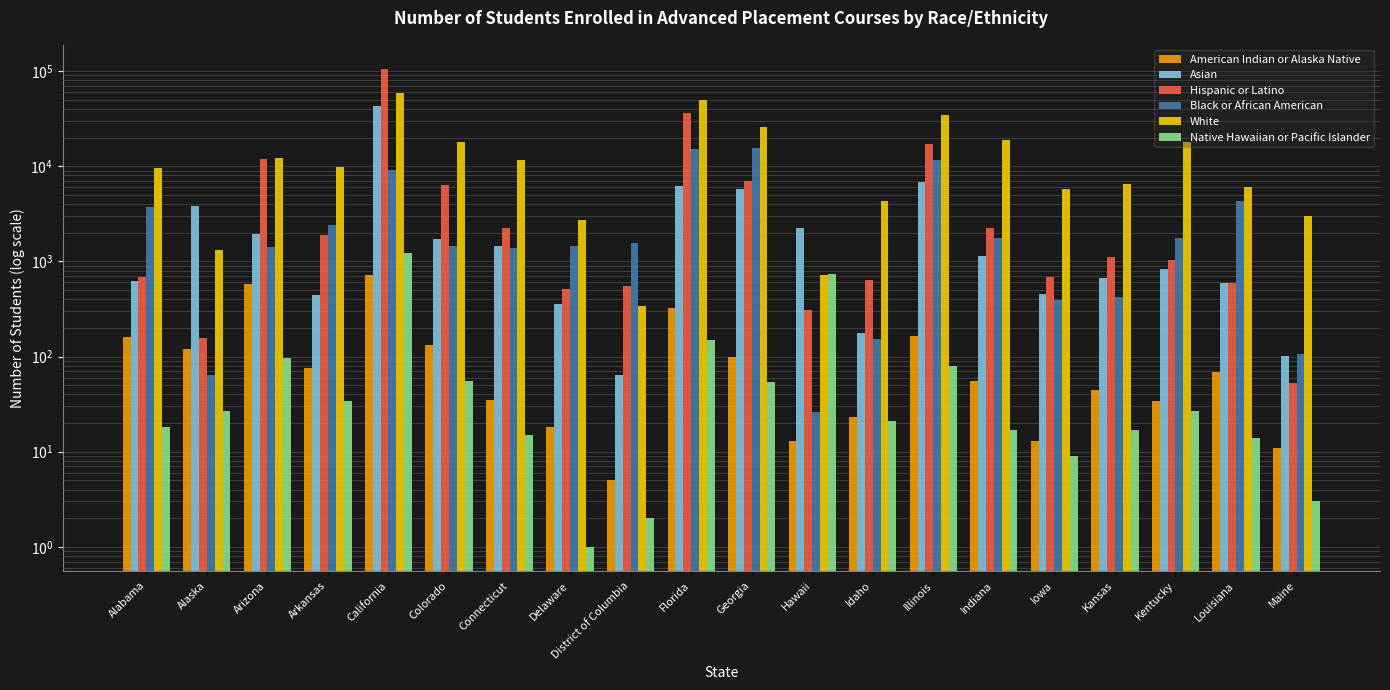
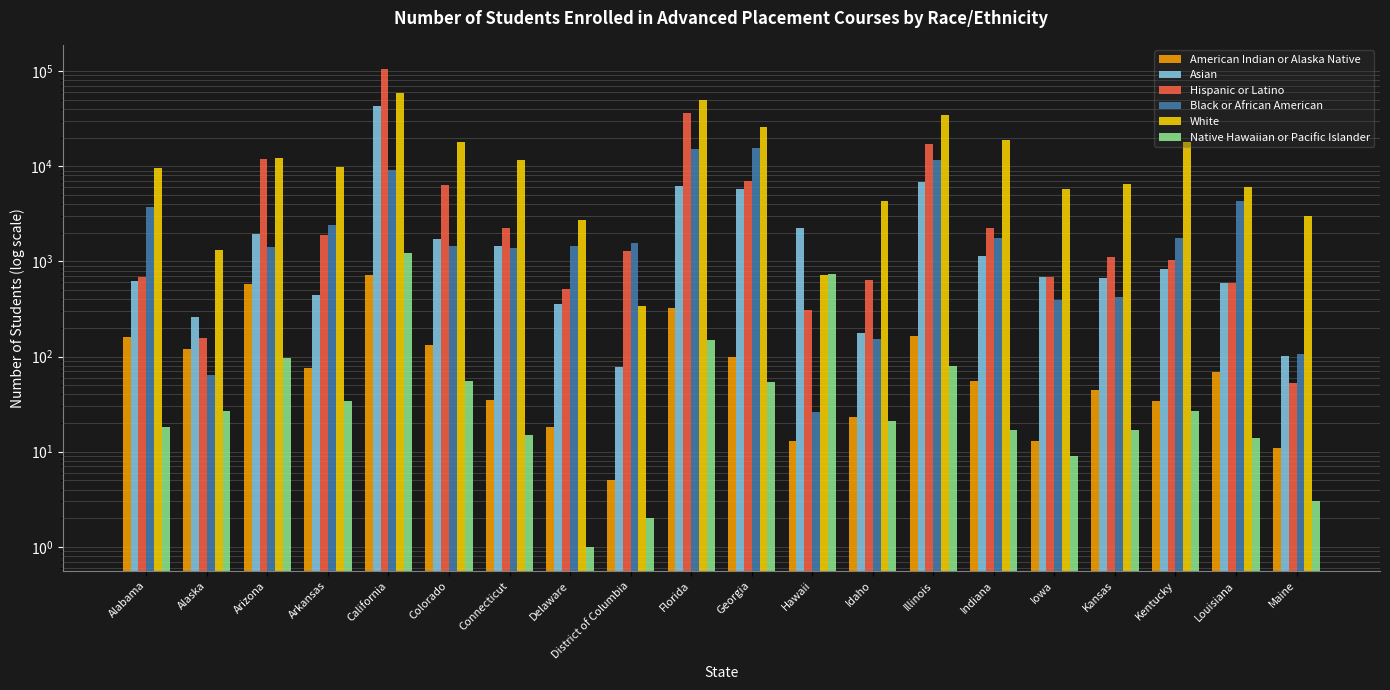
  {
    "Asian": {
      "Alabama": 600,
-     "Alaska": 3800,
+     "Alaska": 260,
      "Arizona": 1900,
      "Arkansas": 400,
      "California": 40000,
      "Colorado": 1700,
      "Connecticut": 1400,
      "Delaware": 350,
-     "District of Columbia": 60,
+     "District of Columbia": 80,
      "Florida": 6000,
      "Georgia": 6000,
      "Hawaii": 2200,
      "Idaho": 180,
      "Illinois": 7000,
      "Indiana": 1200,
-     "Iowa": 500,
+     "Iowa": 700,
      "Kansas": 700,
      "Kentucky": 800,
      "Louisiana": 600,
      "Maine": 100
    },
    "Hispanic or Latino": {
      "Alabama": 700,
      "Alaska": 160,
      "Arizona": 12000,
      "Arkansas": 1900,
      "California": 110000,
      "Colorado": 6000,
      "Connecticut": 2200,
      "Delaware": 500,
-     "District of Columbia": 500,
+     "District of Columbia": 1300,
      "Florida": 37000,
      "Georgia": 7000,
      "Hawaii": 310,
      "Idaho": 600,
      "Illinois": 17000,
      "Indiana": 2300,
      "Iowa": 700,
      "Kansas": 1100,
      "Kentucky": 1000,
      "Louisiana": 600,
      "Maine": 50
    },
    "Black or African American": {
      "Alabama": 3700,
      "Alaska": 60,
      "Arizona": 1400,
      "Arkansas": 2400,
      "California": 9000,
      "Colorado": 1500,
      "Connecticut": 1400,
      "Delaware": 1500,
      "District of Columbia": 1600,
      "Florida": 15000,
      "Georgia": 15000,
      "Hawaii": 26,
      "Idaho": 150,
      "Illinois": 12000,
      "Indiana": 1800,
      "Iowa": 390,
      "Kansas": 400,
      "Kentucky": 1700,
      "Louisiana": 4000,
      "Maine": 110
    },
    "Native Hawaiian or Pacific Islander": {
      "Alabama": 18,
      "Alaska": 27,
      "Arizona": 100,
      "Arkansas": 34,
      "California": 1200,
      "Colorado": 60,
      "Connecticut": 15,
      "Delaware": 1,
      "District of Columbia": 2,
      "Florida": 150,
      "Georgia": 50,
      "Hawaii": 700,
      "Idaho": 21,
      "Illinois": 80,
      "Indiana": 17,
      "Iowa": 9,
      "Kansas": 17,
      "Kentucky": 27,
      "Louisiana": 14,
      "Maine": 3
    }
  }
